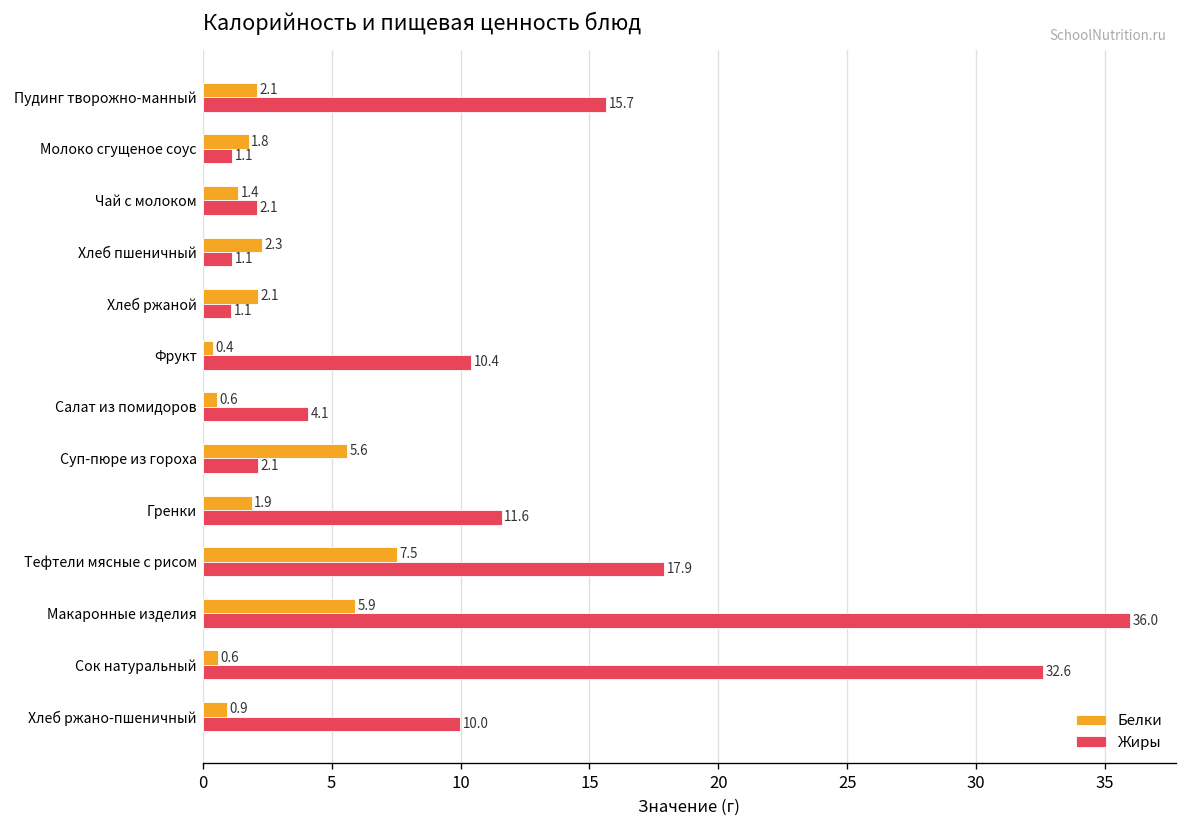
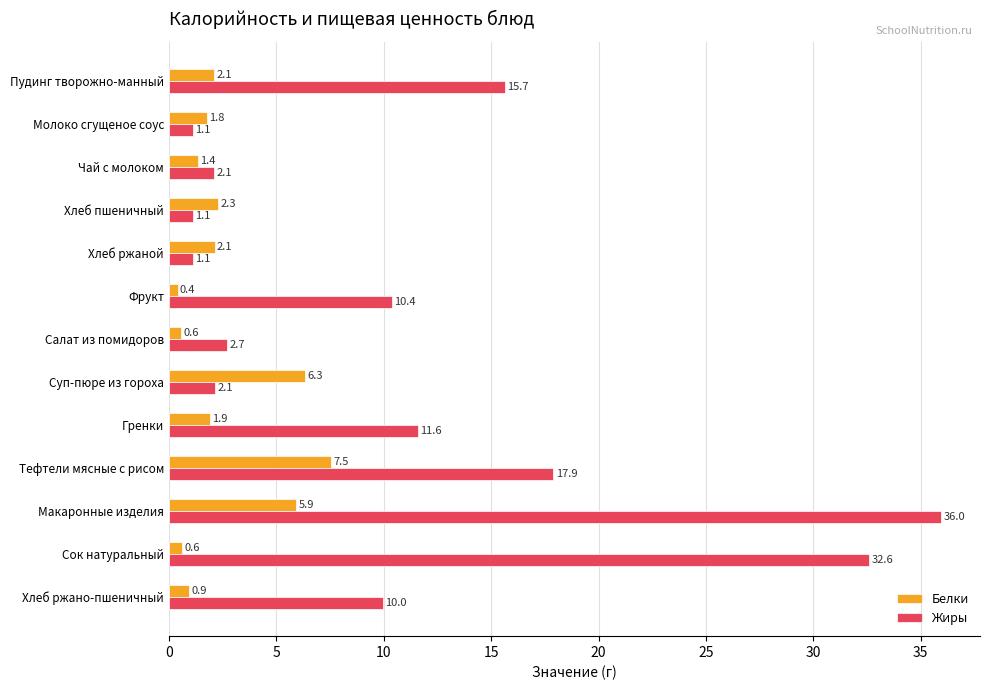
  {
    "Белки": {
      "Пудинг творожно-манный": 2.1,
      "Молоко сгущеное соус": 1.8,
      "Чай с молоком": 1.4,
      "Хлеб пшеничный": 2.3,
      "Хлеб ржаной": 2.1,
      "Фрукт": 0.4,
      "Салат из помидоров": 0.6,
-     "Суп-пюре из гороха": 5.6,
+     "Суп-пюре из гороха": 6.3,
      "Гренки": 1.9,
      "Тефтели мясные с рисом": 7.5,
      "Макаронные изделия": 5.9,
      "Сок натуральный": 0.6,
      "Хлеб ржано-пшеничный": 0.9
    },
    "Жиры": {
      "Пудинг творожно-манный": 15.7,
      "Молоко сгущеное соус": 1.1,
      "Чай с молоком": 2.1,
      "Хлеб пшеничный": 1.1,
      "Хлеб ржаной": 1.1,
      "Фрукт": 10.4,
-     "Салат из помидоров": 4.1,
+     "Салат из помидоров": 2.7,
      "Суп-пюре из гороха": 2.1,
      "Гренки": 11.6,
      "Тефтели мясные с рисом": 17.9,
      "Макаронные изделия": 36.0,
      "Сок натуральный": 32.6,
      "Хлеб ржано-пшеничный": 10.0
    }
  }
